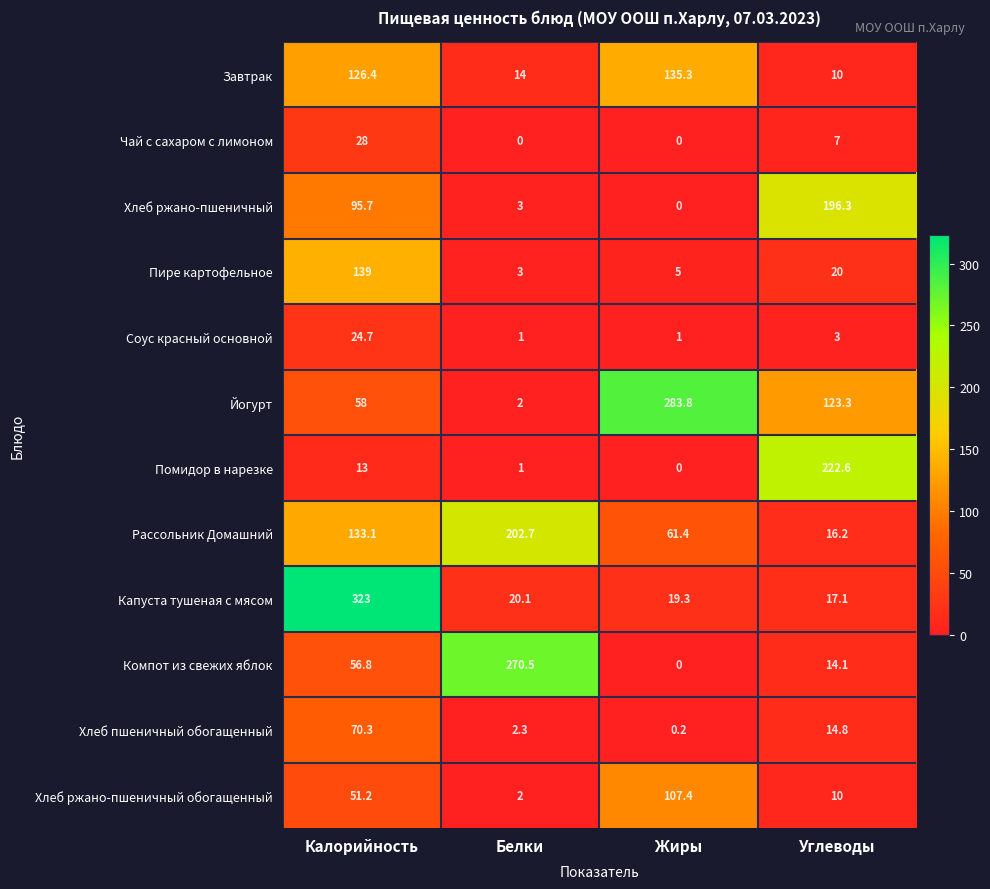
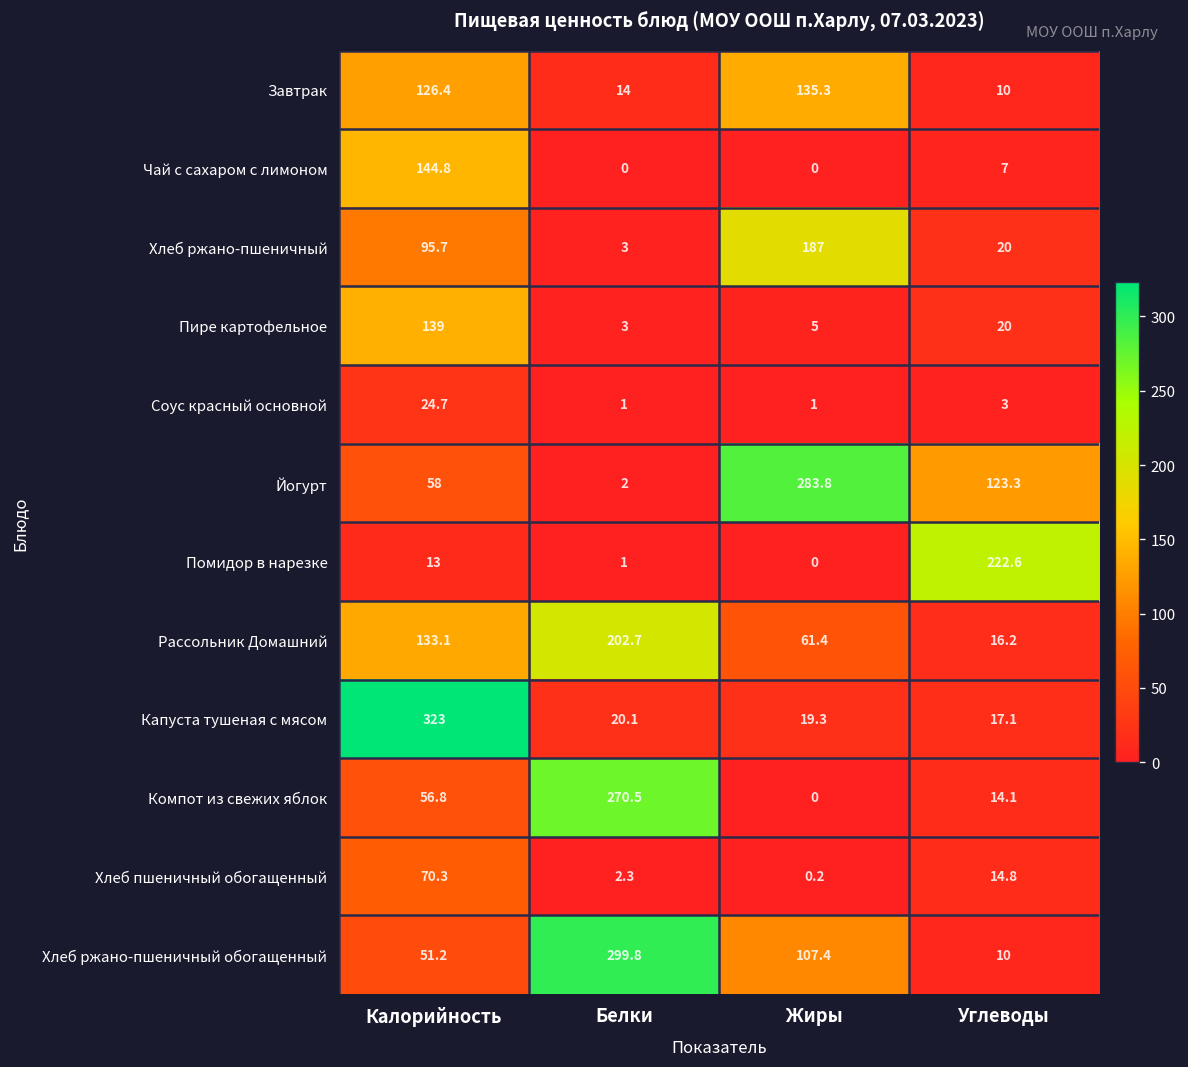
  {
    "Завтрак": {
      "Калорийность": 126.4,
      "Белки": 14,
      "Жиры": 135.3,
      "Углеводы": 10
    },
    "Чай с сахаром с лимоном": {
-     "Калорийность": 28,
+     "Калорийность": 144.8,
      "Белки": 0,
      "Жиры": 0,
      "Углеводы": 7
    },
    "Хлеб ржано-пшеничный": {
      "Калорийность": 95.7,
      "Белки": 3,
-     "Жиры": 0,
-     "Углеводы": 196.3
+     "Жиры": 187,
+     "Углеводы": 20
    },
    "Пире картофельное": {
      "Калорийность": 139,
      "Белки": 3,
      "Жиры": 5,
      "Углеводы": 20
    },
    "Соус красный основной": {
      "Калорийность": 24.7,
      "Белки": 1,
      "Жиры": 1,
      "Углеводы": 3
    },
    "Йогурт": {
      "Калорийность": 58,
      "Белки": 2,
      "Жиры": 283.8,
      "Углеводы": 123.3
    },
    "Помидор в нарезке": {
      "Калорийность": 13,
      "Белки": 1,
      "Жиры": 0,
      "Углеводы": 222.6
    },
    "Рассольник Домашний": {
      "Калорийность": 133.1,
      "Белки": 202.7,
      "Жиры": 61.4,
      "Углеводы": 16.2
    },
    "Капуста тушеная с мясом": {
      "Калорийность": 323,
      "Белки": 20.1,
      "Жиры": 19.3,
      "Углеводы": 17.1
    },
    "Компот из свежих яблок": {
      "Калорийность": 56.8,
      "Белки": 270.5,
      "Жиры": 0,
      "Углеводы": 14.1
    },
    "Хлеб пшеничный обогащенный": {
      "Калорийность": 70.3,
      "Белки": 2.3,
      "Жиры": 0.2,
      "Углеводы": 14.8
    },
    "Хлеб ржано-пшеничный обогащенный": {
      "Калорийность": 51.2,
-     "Белки": 2,
+     "Белки": 299.8,
      "Жиры": 107.4,
      "Углеводы": 10
    }
  }
